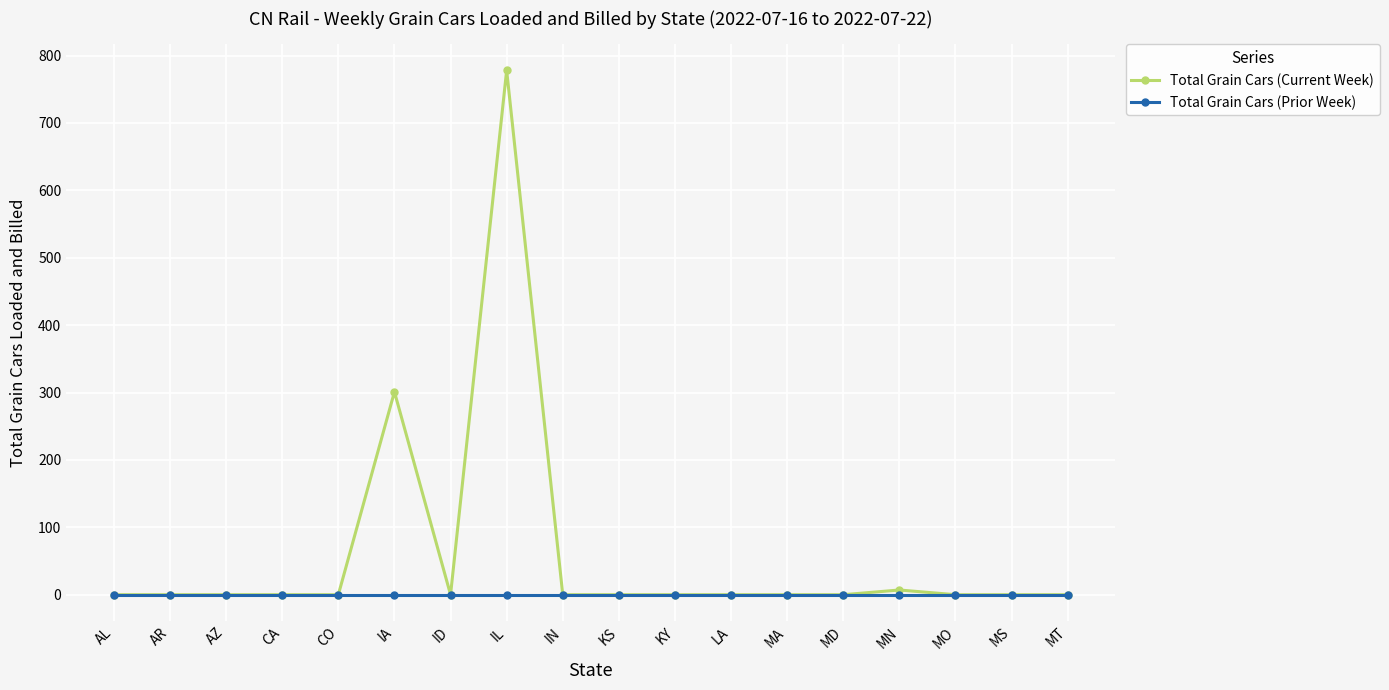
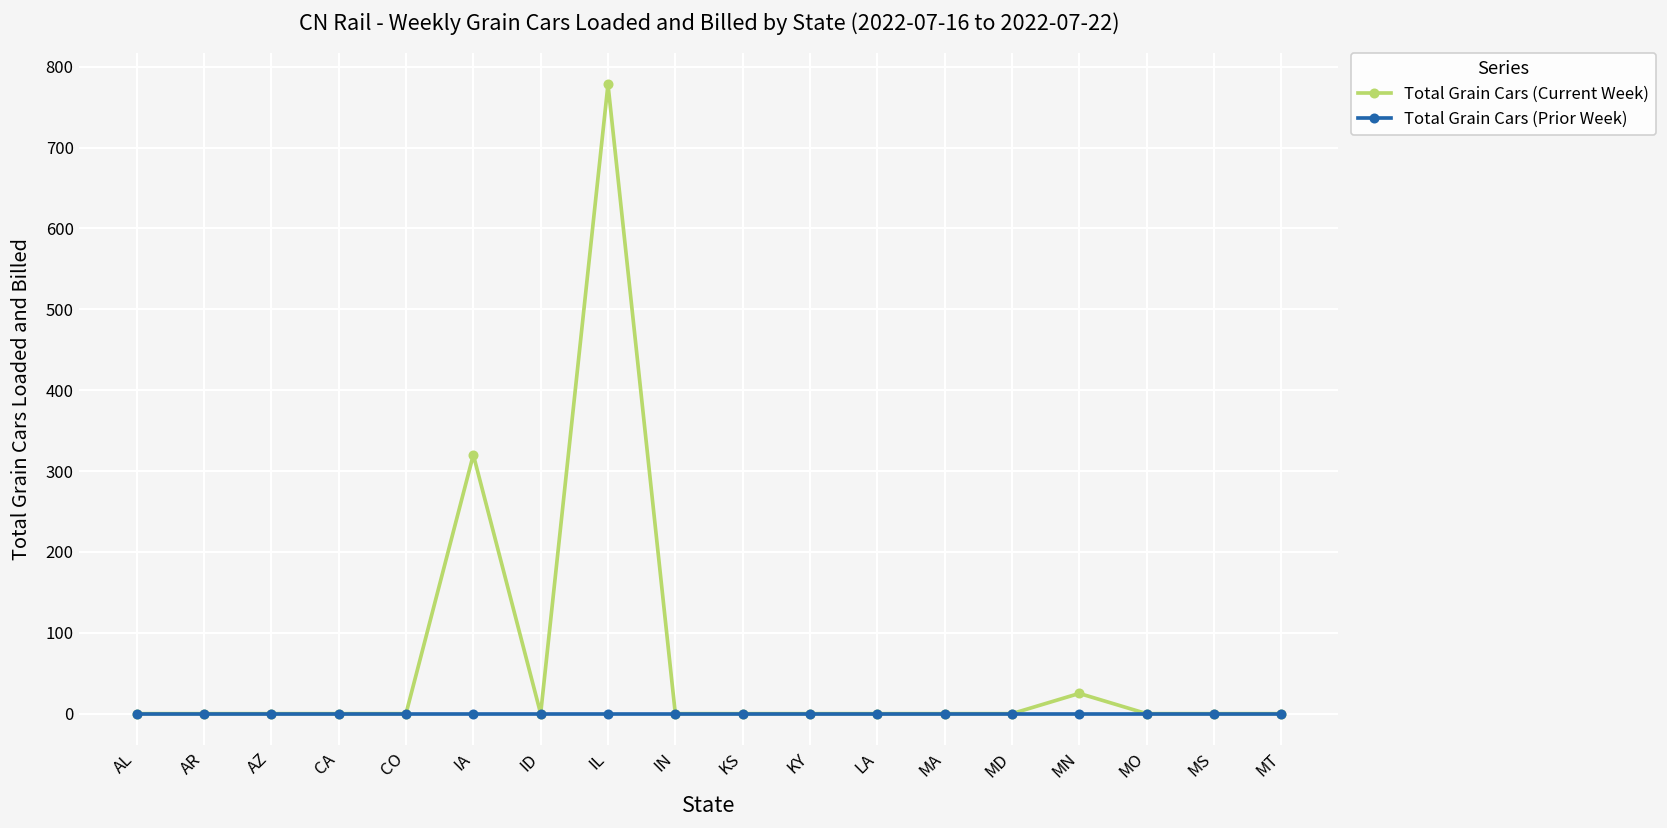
  {
    "Total Grain Cars (Current Week)": {
-     "IA": 300,
+     "IA": 320,
      "IL": 780,
-     "MN": 10
+     "MN": 30
    },
    "Total Grain Cars (Prior Week)": {
      "IA": 0,
      "IL": 0,
      "MN": 0
    }
  }
